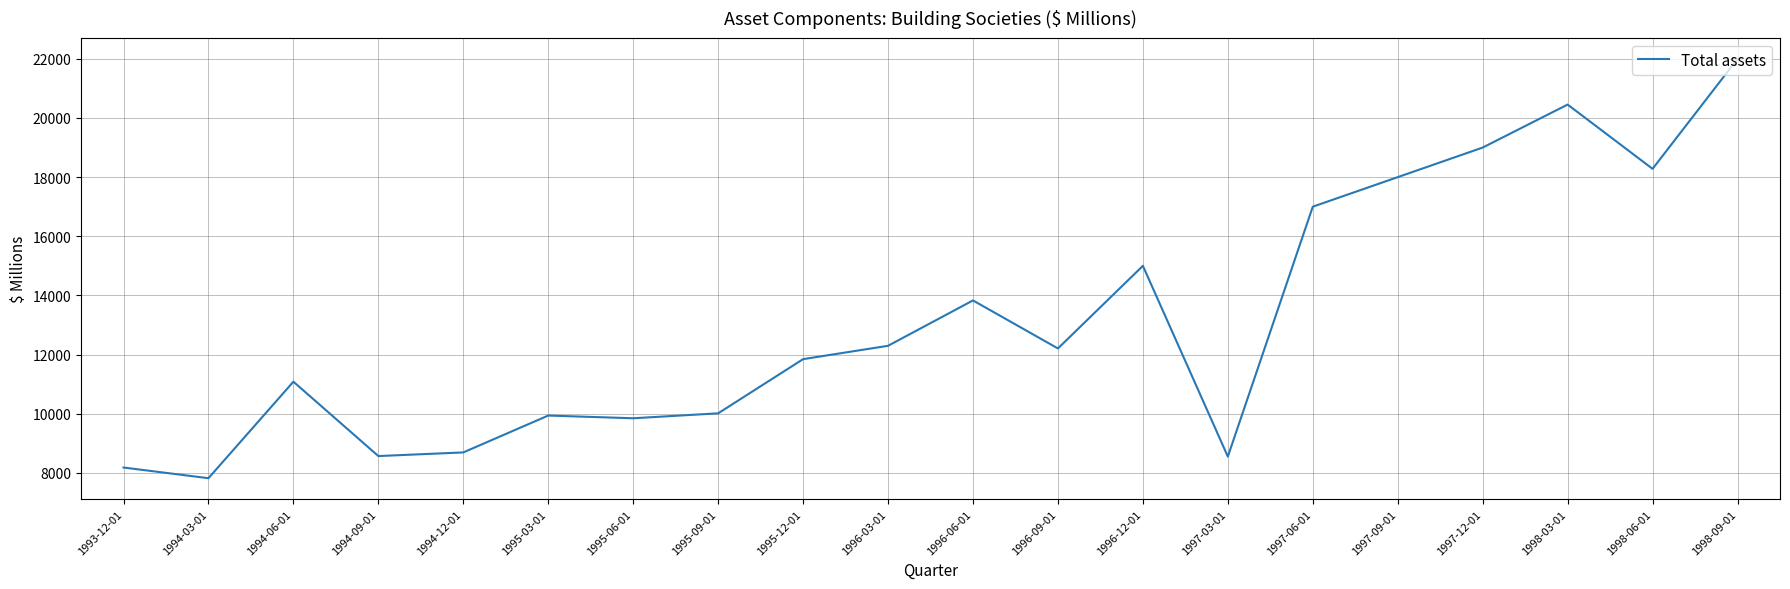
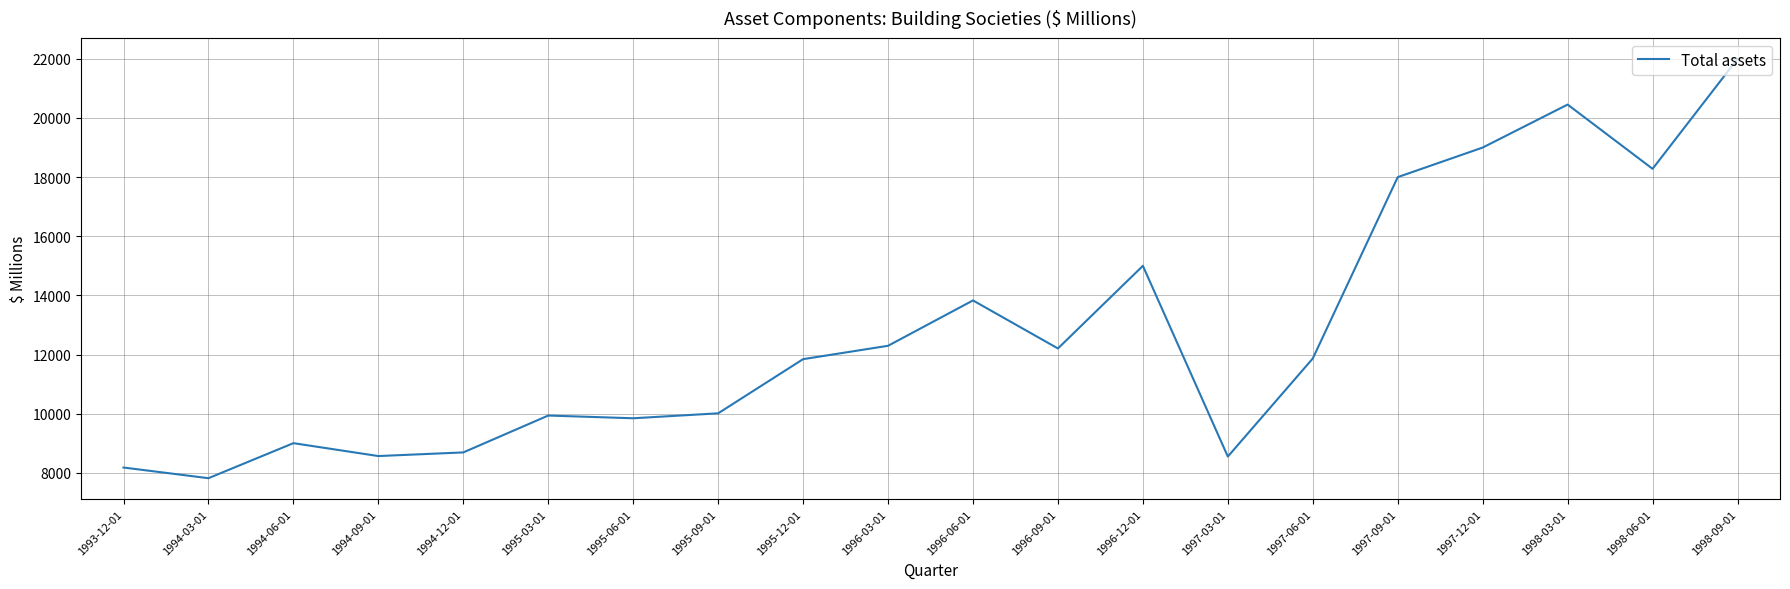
  {
    "1993-12-01": 8200,
    "1994-03-01": 7800,
-   "1994-06-01": 11100,
+   "1994-06-01": 9000,
    "1994-09-01": 8600,
    "1994-12-01": 8700,
    "1995-03-01": 9900,
    "1995-06-01": 9800,
    "1995-09-01": 10000,
    "1995-12-01": 11800,
    "1996-03-01": 12300,
    "1996-06-01": 13800,
    "1996-09-01": 12200,
    "1996-12-01": 15000,
    "1997-03-01": 8600,
-   "1997-06-01": 17000,
+   "1997-06-01": 11900,
    "1997-09-01": 18000,
    "1997-12-01": 19000,
    "1998-03-01": 20500,
    "1998-06-01": 18300
  }
